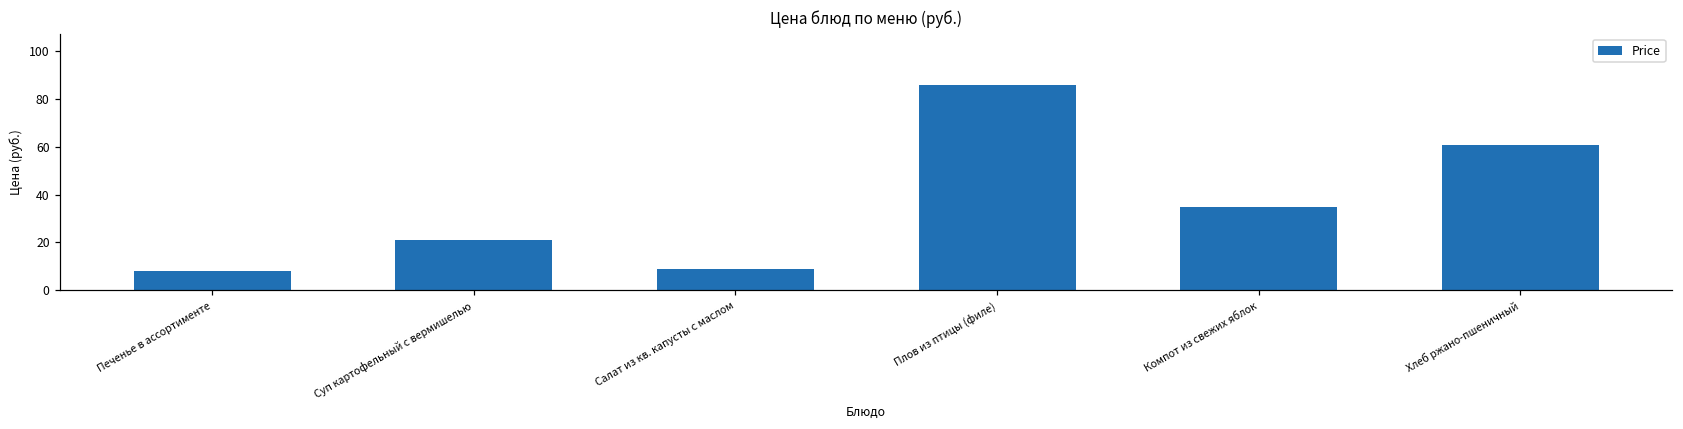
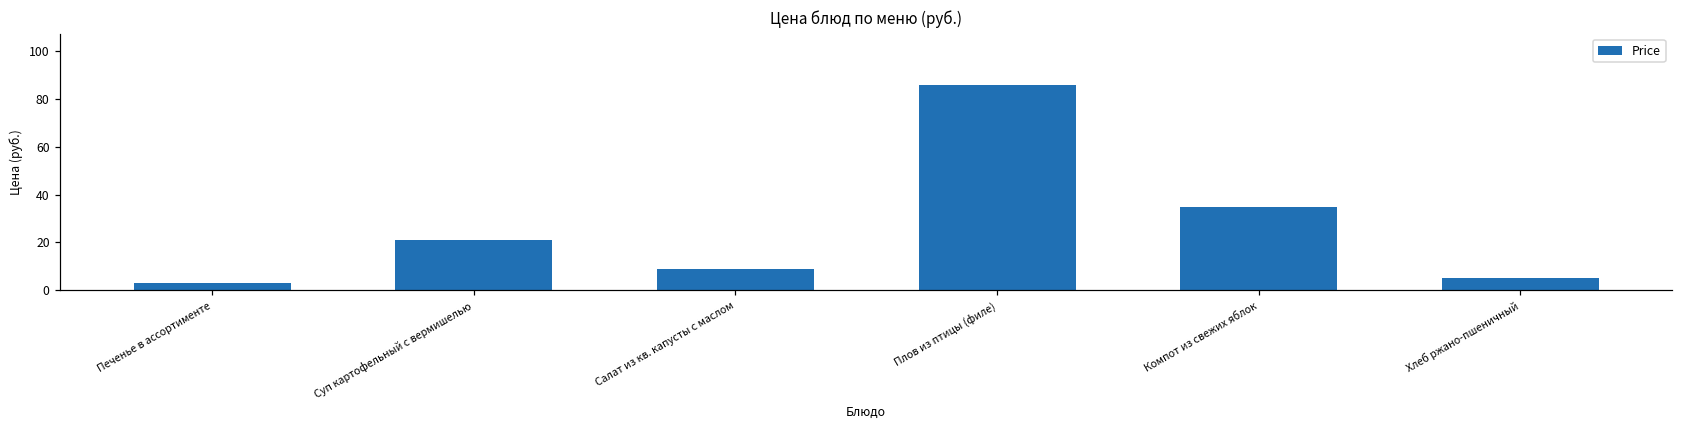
  {
-   "Печенье в ассортименте": 8,
+   "Печенье в ассортименте": 3,
    "Суп картофельный с вермишелью": 21,
    "Салат из кв. капусты с маслом": 9,
    "Плов из птицы (филе)": 86,
    "Компот из свежих яблок": 35,
-   "Хлеб ржано-пшеничный": 61
+   "Хлеб ржано-пшеничный": 5
  }
